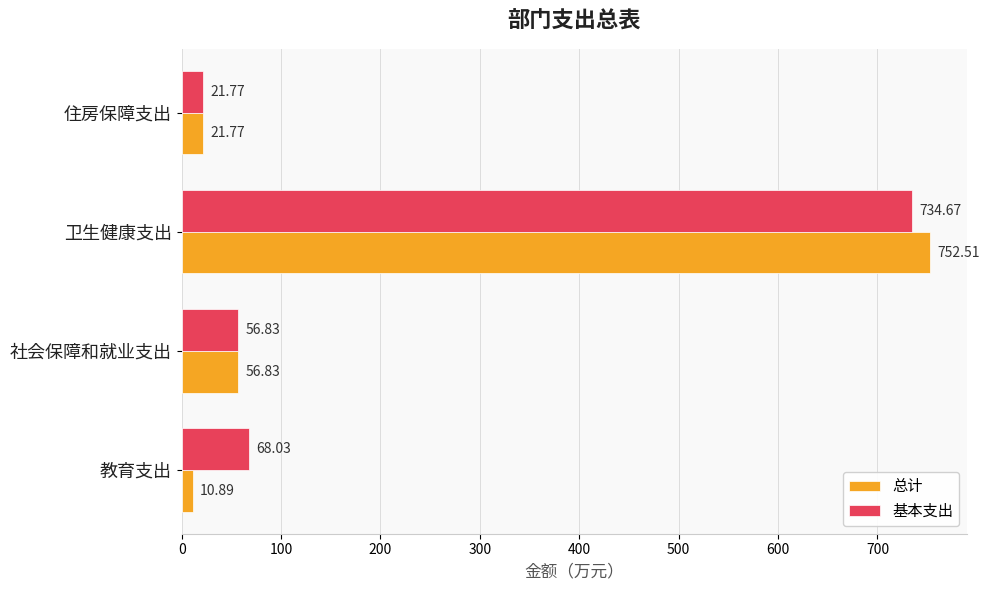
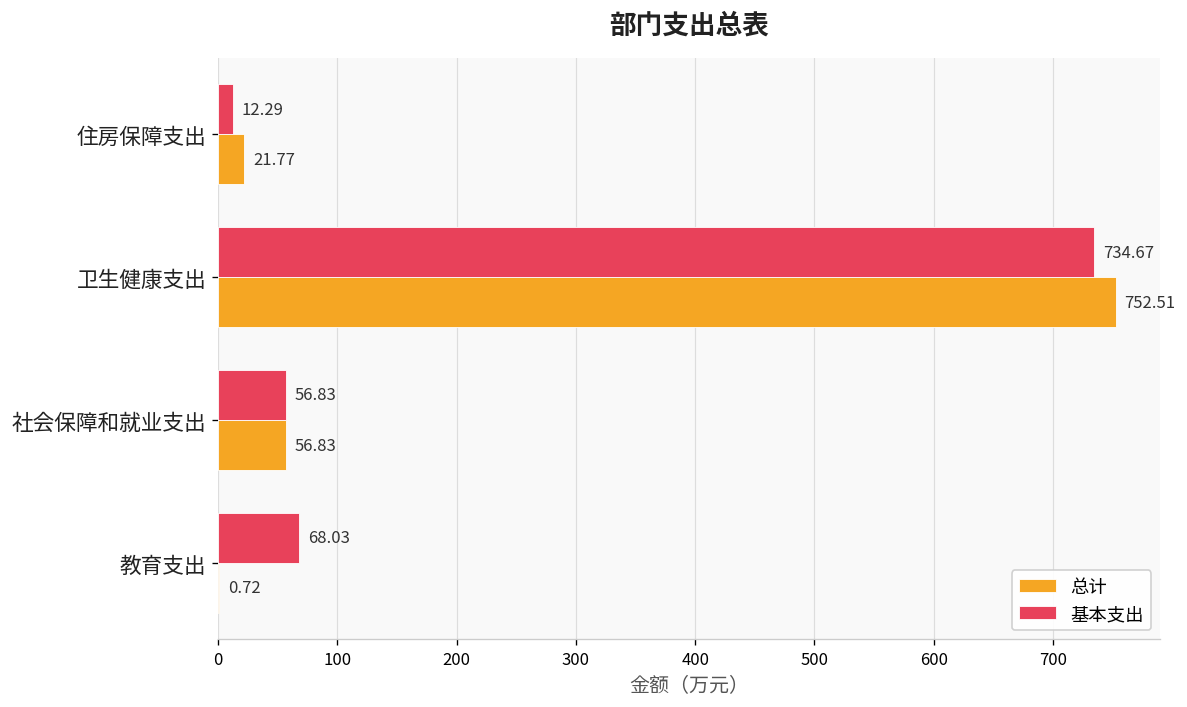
  {
    "总计": {
      "住房保障支出": 21.77,
      "卫生健康支出": 752.51,
      "社会保障和就业支出": 56.83,
-     "教育支出": 10.89
+     "教育支出": 0.72
    },
    "基本支出": {
-     "住房保障支出": 21.77,
+     "住房保障支出": 12.29,
      "卫生健康支出": 734.67,
      "社会保障和就业支出": 56.83,
      "教育支出": 68.03
    }
  }
